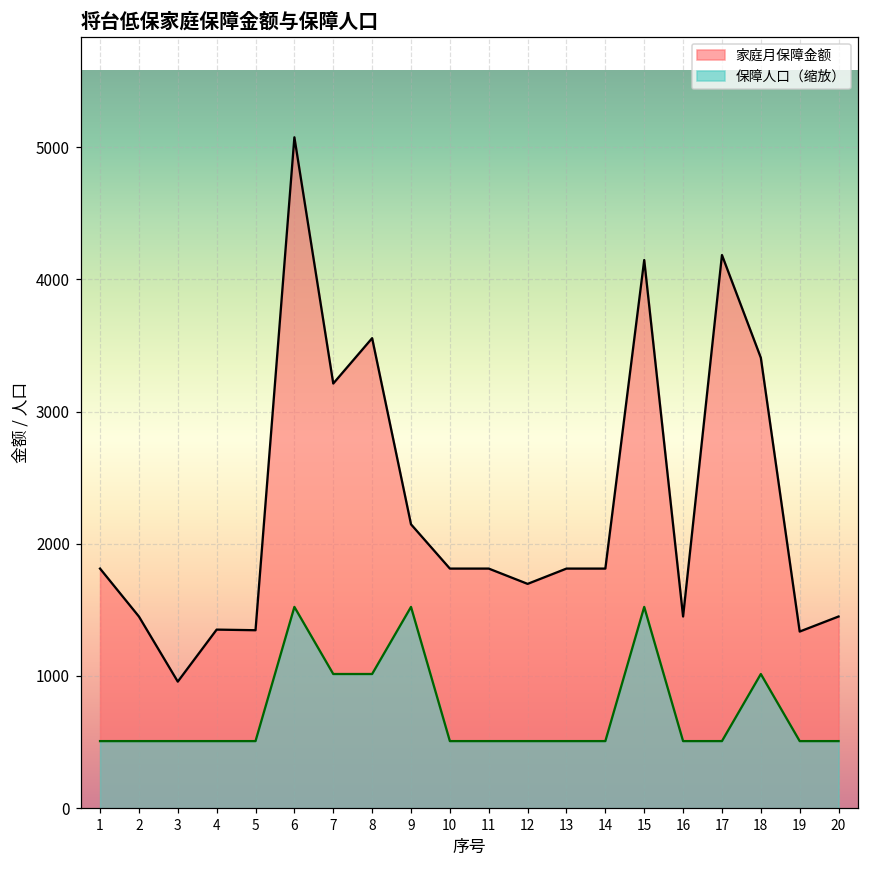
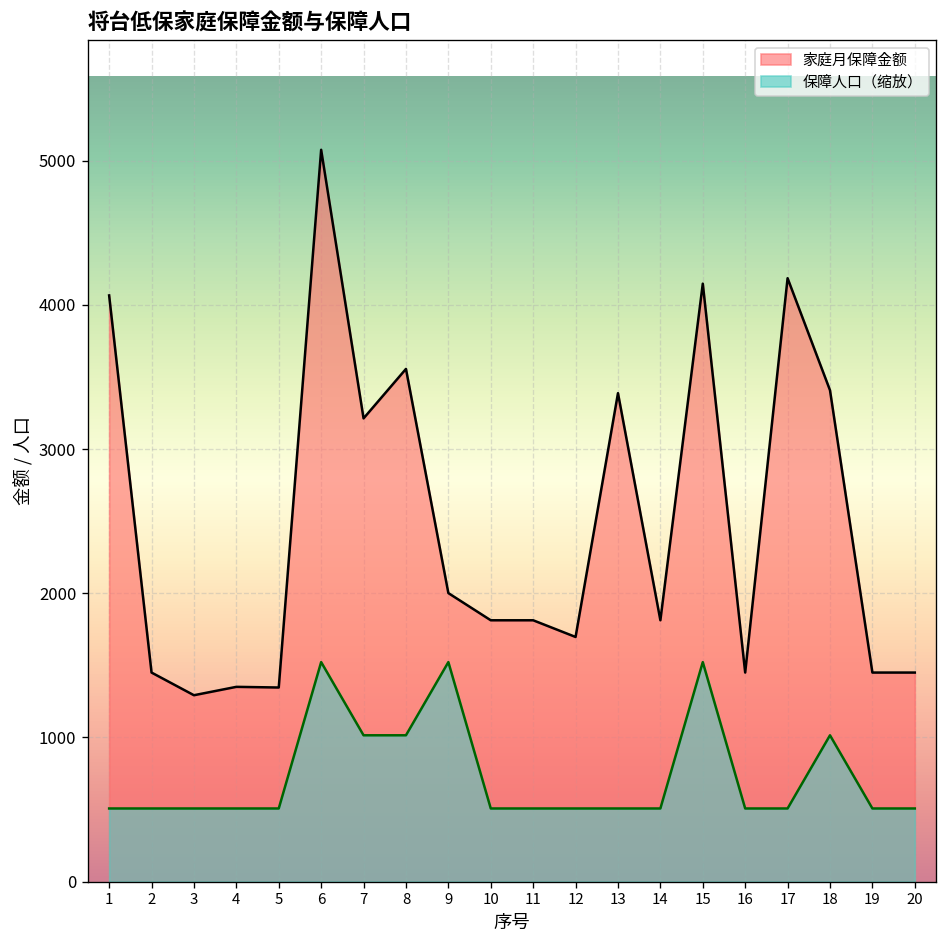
  {
    "家庭月保障金额": {
-     "1": 1810,
+     "1": 4070,
      "2": 1450,
-     "3": 960,
+     "3": 1290,
      "4": 1350,
      "5": 1350,
      "6": 5080,
      "7": 3210,
      "8": 3560,
-     "9": 2150,
+     "9": 2000,
      "10": 1810,
      "11": 1810,
      "12": 1700,
-     "13": 1810,
+     "13": 3390,
      "14": 1810,
      "15": 4150,
      "16": 1450,
      "17": 4180,
      "18": 3410,
-     "19": 1340,
+     "19": 1450,
      "20": 1450
    },
    "保障人口（缩放）": {
      "1": 510,
      "2": 510,
      "3": 510,
      "4": 510,
      "5": 510,
      "6": 1520,
      "7": 1020,
      "8": 1020,
      "9": 1520,
      "10": 510,
      "11": 510,
      "12": 510,
      "13": 510,
      "14": 510,
      "15": 1520,
      "16": 510,
      "17": 510,
      "18": 1020,
      "19": 510,
      "20": 510
    }
  }
